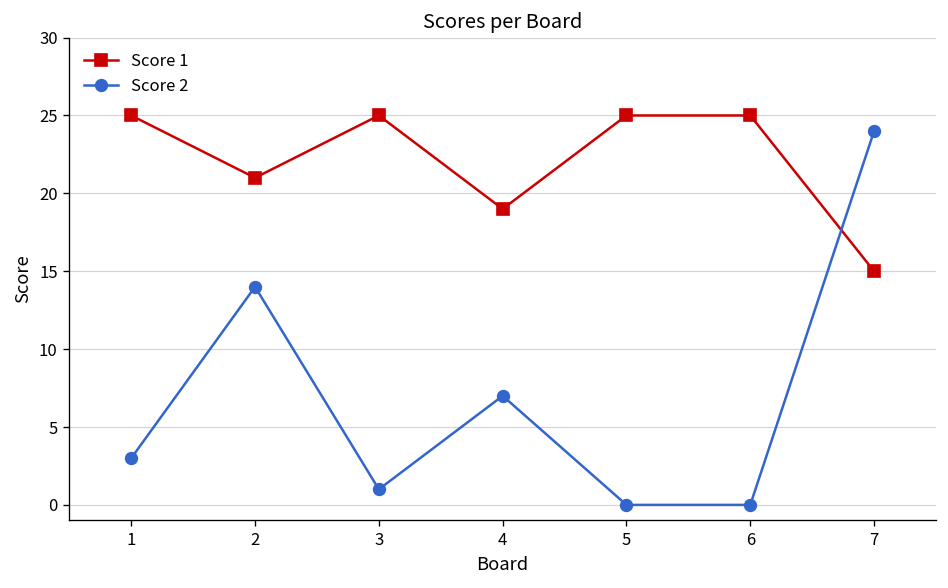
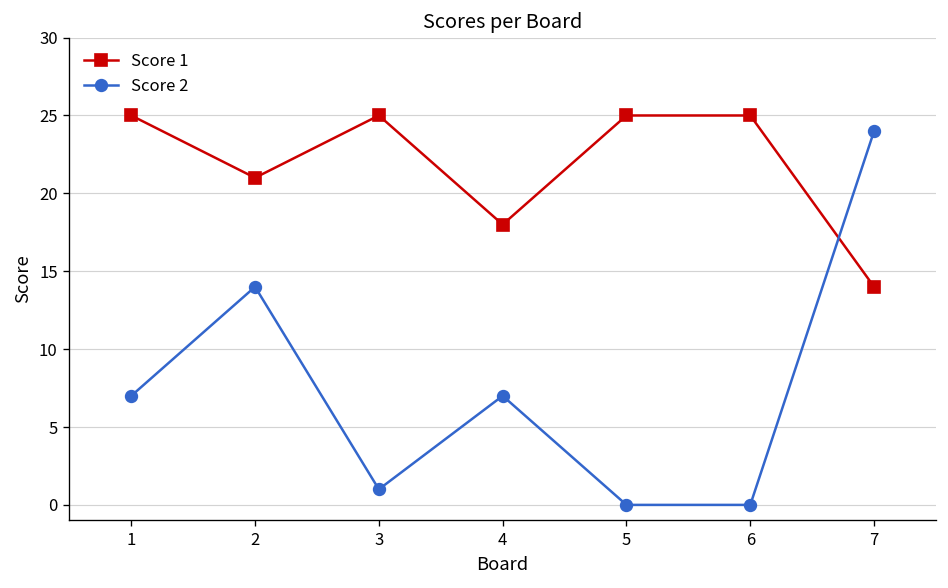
  {
    "Score 1": {
      "1": 25,
      "2": 21,
      "3": 25,
-     "4": 19,
+     "4": 18,
      "5": 25,
      "6": 25,
-     "7": 15
+     "7": 14
    },
    "Score 2": {
-     "1": 3,
+     "1": 7,
      "2": 14,
      "3": 1,
      "4": 7,
      "5": 0,
      "6": 0,
      "7": 24
    }
  }
